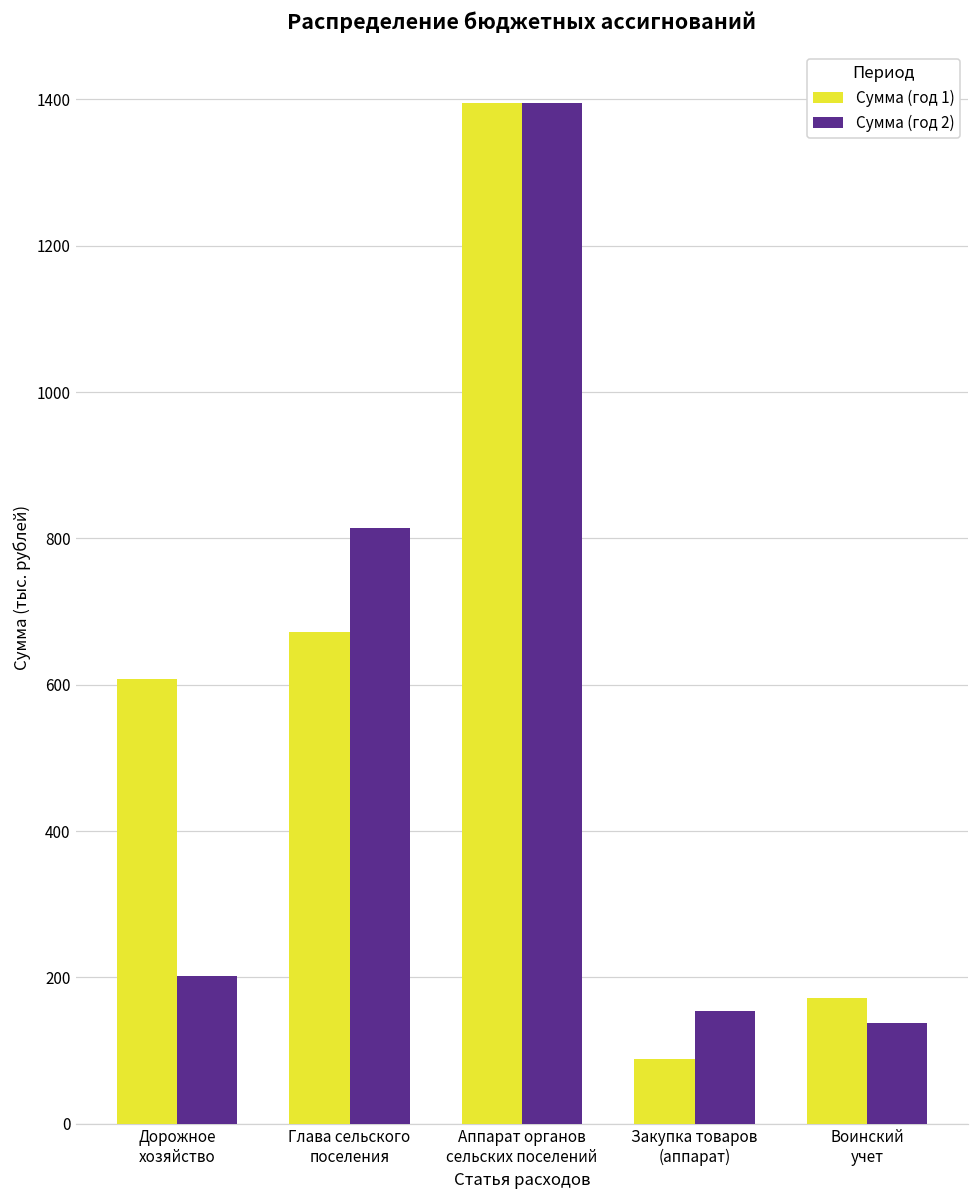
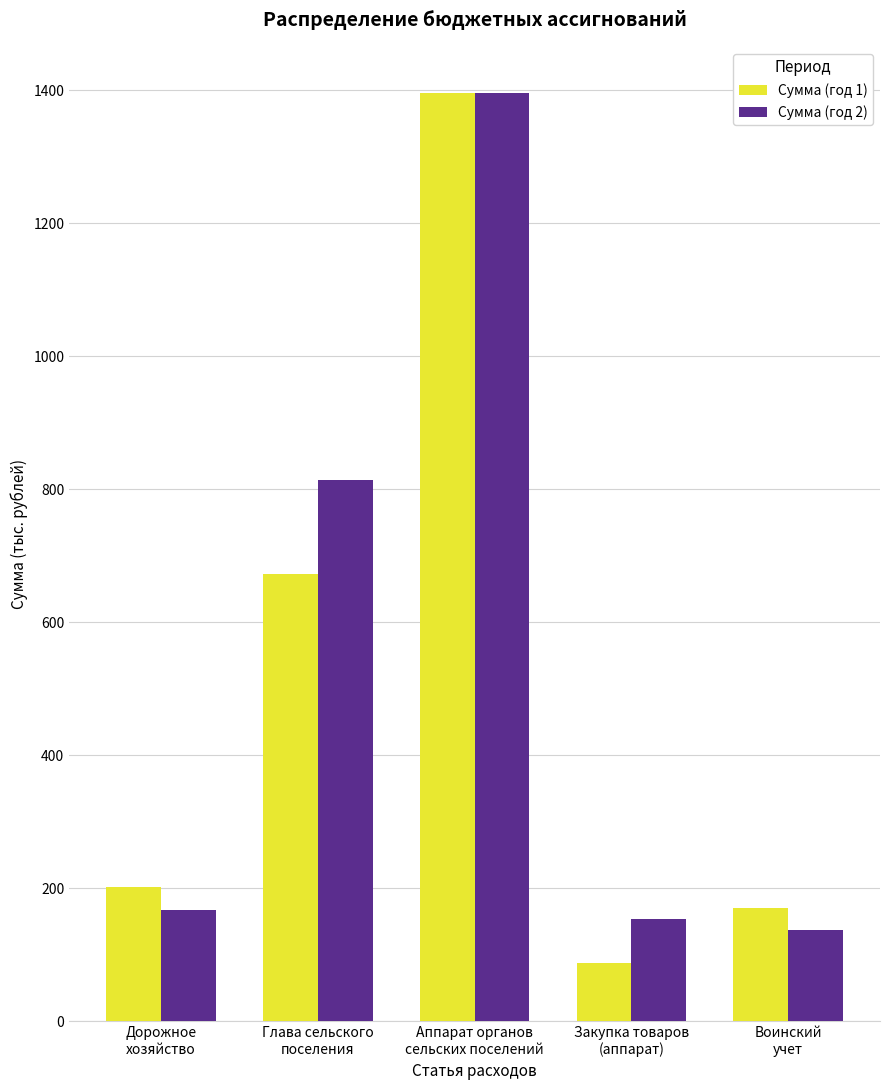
  {
    "Сумма (год 1)": {
-     "Дорожное хозяйство": 610,
+     "Дорожное хозяйство": 200,
      "Глава сельского поселения": 670,
      "Аппарат органов сельских поселений": 1400,
      "Закупка товаров (аппарат)": 90,
      "Воинский учет": 170
    },
    "Сумма (год 2)": {
-     "Дорожное хозяйство": 200,
+     "Дорожное хозяйство": 170,
      "Глава сельского поселения": 810,
      "Аппарат органов сельских поселений": 1400,
      "Закупка товаров (аппарат)": 150,
      "Воинский учет": 140
    }
  }
